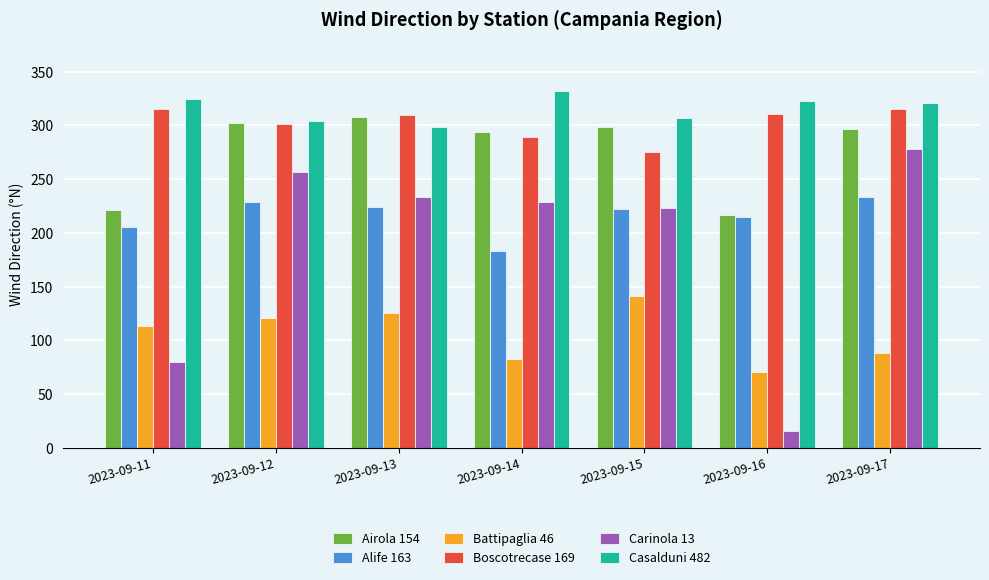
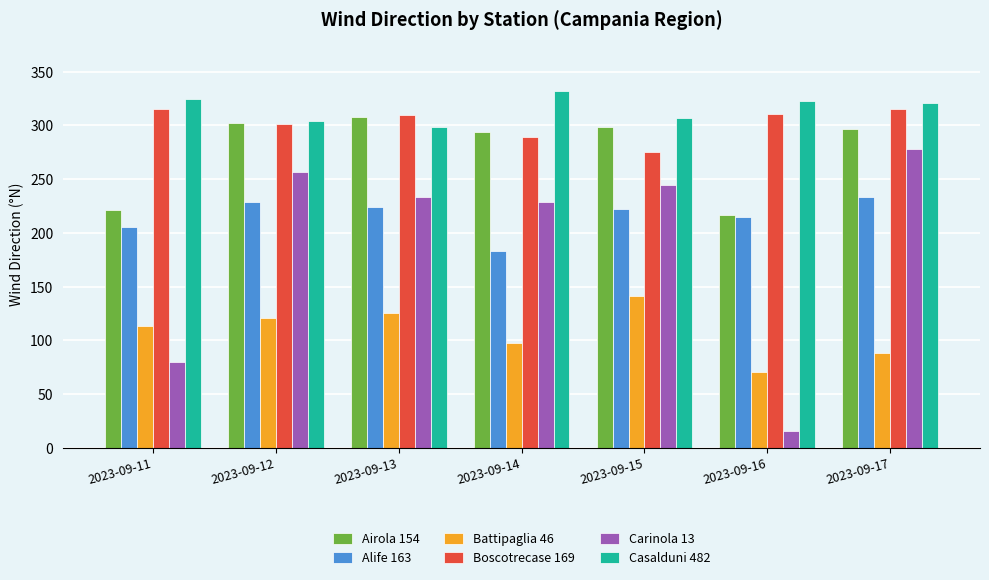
  {
    "Airola 154": {
      "2023-09-11": 221,
      "2023-09-12": 302,
      "2023-09-13": 308,
      "2023-09-14": 294,
      "2023-09-15": 299,
      "2023-09-16": 217,
      "2023-09-17": 297
    },
    "Alife 163": {
      "2023-09-11": 206,
      "2023-09-12": 229,
      "2023-09-13": 224,
      "2023-09-14": 183,
      "2023-09-15": 222,
      "2023-09-16": 215,
      "2023-09-17": 233
    },
    "Battipaglia 46": {
      "2023-09-11": 113,
      "2023-09-12": 121,
      "2023-09-13": 126,
-     "2023-09-14": 83,
+     "2023-09-14": 98,
      "2023-09-15": 141,
      "2023-09-16": 71,
      "2023-09-17": 88
    },
    "Boscotrecase 169": {
      "2023-09-11": 315,
      "2023-09-12": 301,
      "2023-09-13": 310,
      "2023-09-14": 289,
      "2023-09-15": 275,
      "2023-09-16": 311,
      "2023-09-17": 315
    },
    "Carinola 13": {
      "2023-09-11": 80,
      "2023-09-12": 257,
      "2023-09-13": 233,
      "2023-09-14": 229,
-     "2023-09-15": 223,
+     "2023-09-15": 245,
      "2023-09-16": 16,
      "2023-09-17": 278
    },
    "Casalduni 482": {
      "2023-09-11": 325,
      "2023-09-12": 304,
      "2023-09-13": 299,
      "2023-09-14": 332,
      "2023-09-15": 307,
      "2023-09-16": 323,
      "2023-09-17": 321
    }
  }
